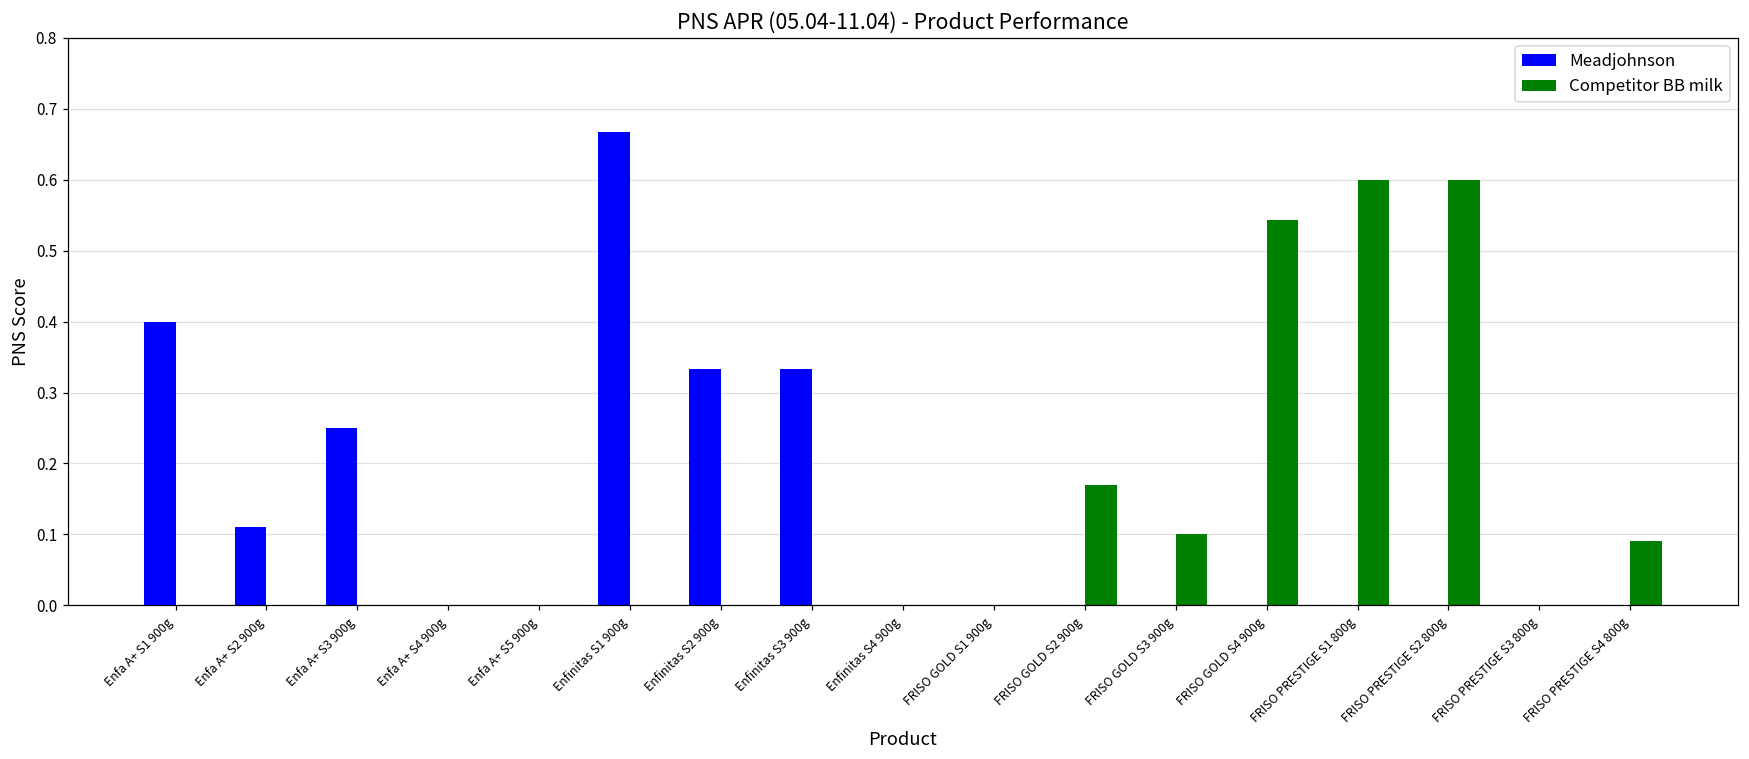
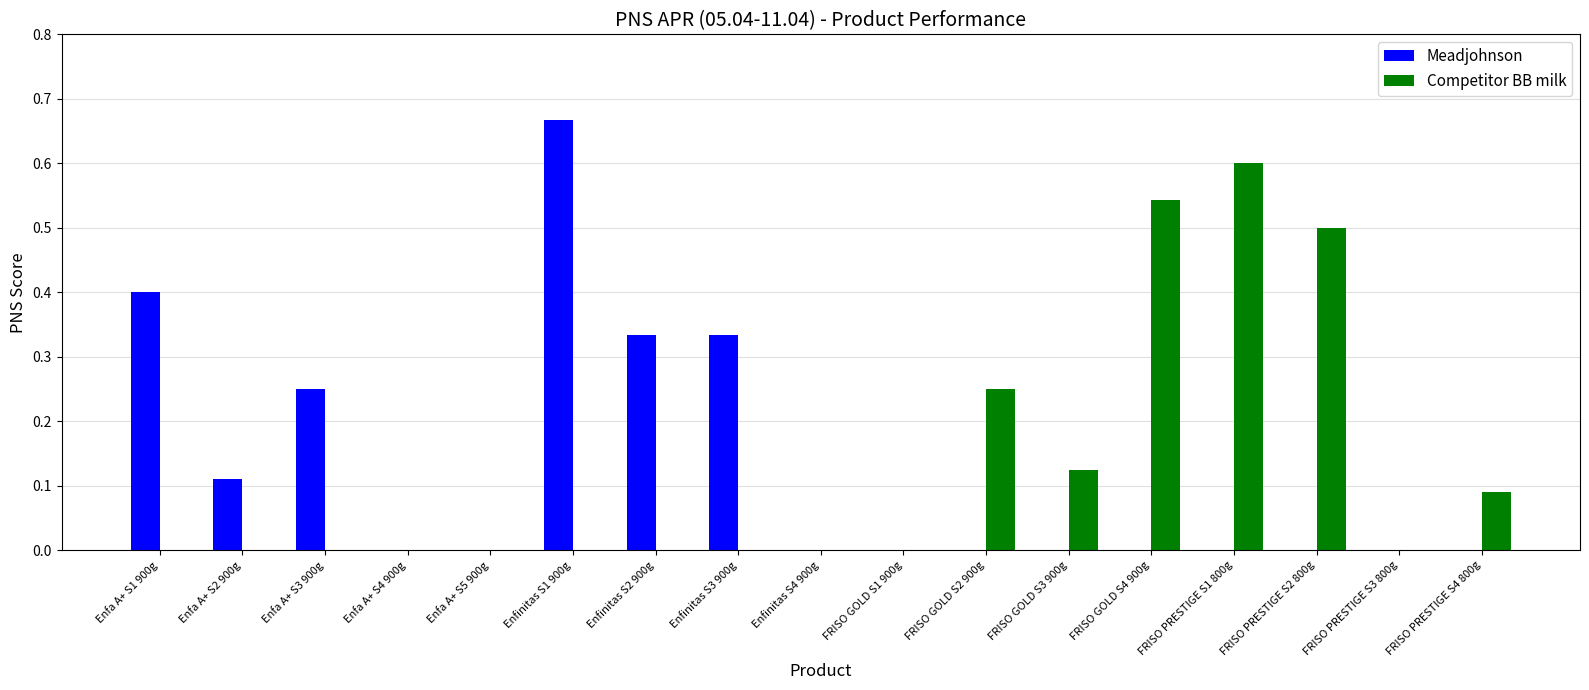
  {
    "Meadjohnson": {
      "Enfa A+ S1 900g": 0.40,
      "Enfa A+ S2 900g": 0.11,
      "Enfa A+ S3 900g": 0.25,
      "Enfa A+ S4 900g": 0.00,
      "Enfa A+ S5 900g": 0.00,
      "Enfinitas S1 900g": 0.67,
      "Enfinitas S2 900g": 0.33,
      "Enfinitas S3 900g": 0.33,
      "Enfinitas S4 900g": 0.00,
      "FRISO GOLD S1 900g": 0.00,
      "FRISO GOLD S2 900g": 0.00,
      "FRISO GOLD S3 900g": 0.00,
      "FRISO GOLD S4 900g": 0.00,
      "FRISO PRESTIGE S1 800g": 0.00,
      "FRISO PRESTIGE S2 800g": 0.00,
      "FRISO PRESTIGE S3 800g": 0.00,
      "FRISO PRESTIGE S4 800g": 0.00
    },
    "Competitor BB milk": {
      "Enfa A+ S1 900g": 0.00,
      "Enfa A+ S2 900g": 0.00,
      "Enfa A+ S3 900g": 0.00,
      "Enfa A+ S4 900g": 0.00,
      "Enfa A+ S5 900g": 0.00,
      "Enfinitas S1 900g": 0.00,
      "Enfinitas S2 900g": 0.00,
      "Enfinitas S3 900g": 0.00,
      "Enfinitas S4 900g": 0.00,
      "FRISO GOLD S1 900g": 0.00,
-     "FRISO GOLD S2 900g": 0.17,
-     "FRISO GOLD S3 900g": 0.10,
+     "FRISO GOLD S2 900g": 0.25,
+     "FRISO GOLD S3 900g": 0.13,
      "FRISO GOLD S4 900g": 0.54,
      "FRISO PRESTIGE S1 800g": 0.60,
-     "FRISO PRESTIGE S2 800g": 0.6,
+     "FRISO PRESTIGE S2 800g": 0.5,
      "FRISO PRESTIGE S3 800g": 0.00,
      "FRISO PRESTIGE S4 800g": 0.09
    }
  }
